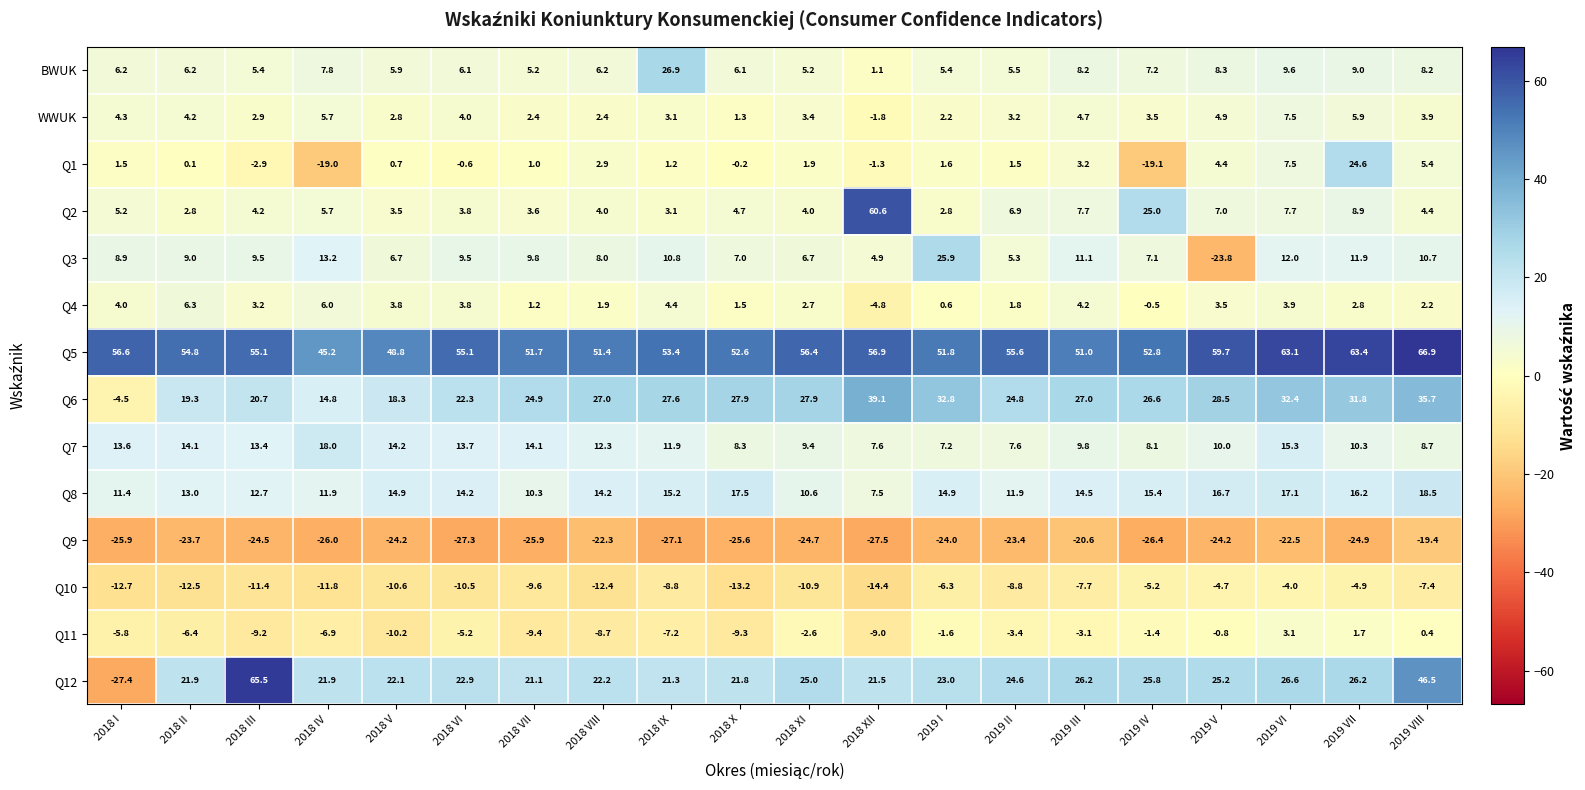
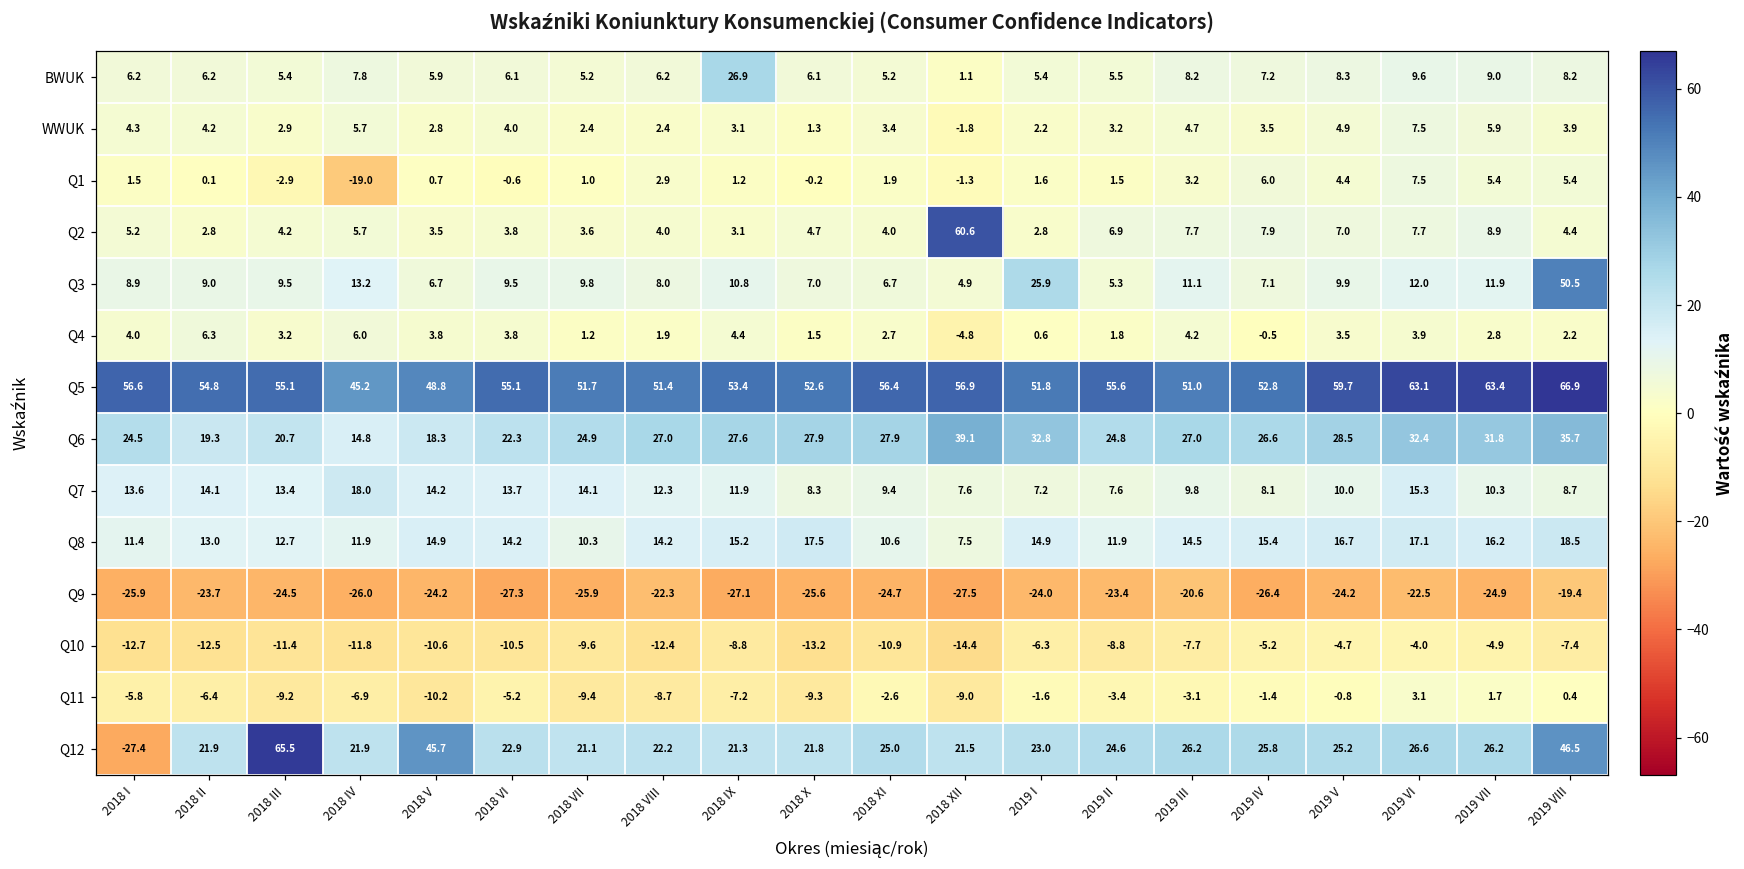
  {
    "Q1": {
      "2018 I": 1.5,
      "2018 II": 0.1,
      "2018 III": -2.9,
      "2018 IV": -19.0,
      "2018 V": 0.7,
      "2018 VI": -0.6,
      "2018 VII": 1.0,
      "2018 VIII": 2.9,
      "2018 IX": 1.2,
      "2018 X": -0.2,
      "2018 XI": 1.9,
      "2018 XII": -1.3,
      "2019 I": 1.6,
      "2019 II": 1.5,
      "2019 III": 3.2,
-     "2019 IV": -19.1,
+     "2019 IV": 6.0,
      "2019 V": 4.4,
      "2019 VI": 7.5,
-     "2019 VII": 24.6,
+     "2019 VII": 5.4,
      "2019 VIII": 5.4
    },
    "Q2": {
      "2018 I": 5.2,
      "2018 II": 2.8,
      "2018 III": 4.2,
      "2018 IV": 5.7,
      "2018 V": 3.5,
      "2018 VI": 3.8,
      "2018 VII": 3.6,
      "2018 VIII": 4.0,
      "2018 IX": 3.1,
      "2018 X": 4.7,
      "2018 XI": 4.0,
      "2018 XII": 60.6,
      "2019 I": 2.8,
      "2019 II": 6.9,
      "2019 III": 7.7,
-     "2019 IV": 25.0,
+     "2019 IV": 7.9,
      "2019 V": 7.0,
      "2019 VI": 7.7,
      "2019 VII": 8.9,
      "2019 VIII": 4.4
    },
    "Q3": {
      "2018 I": 8.9,
      "2018 II": 9.0,
      "2018 III": 9.5,
      "2018 IV": 13.2,
      "2018 V": 6.7,
      "2018 VI": 9.5,
      "2018 VII": 9.8,
      "2018 VIII": 8.0,
      "2018 IX": 10.8,
      "2018 X": 7.0,
      "2018 XI": 6.7,
      "2018 XII": 4.9,
      "2019 I": 25.9,
      "2019 II": 5.3,
      "2019 III": 11.1,
      "2019 IV": 7.1,
-     "2019 V": -23.8,
+     "2019 V": 9.9,
      "2019 VI": 12.0,
      "2019 VII": 11.9,
-     "2019 VIII": 10.7
+     "2019 VIII": 50.5
    },
    "Q6": {
-     "2018 I": -4.5,
+     "2018 I": 24.5,
      "2018 II": 19.3,
      "2018 III": 20.7,
      "2018 IV": 14.8,
      "2018 V": 18.3,
      "2018 VI": 22.3,
      "2018 VII": 24.9,
      "2018 VIII": 27.0,
      "2018 IX": 27.6,
      "2018 X": 27.9,
      "2018 XI": 27.9,
      "2018 XII": 39.1,
      "2019 I": 32.8,
      "2019 II": 24.8,
      "2019 III": 27.0,
      "2019 IV": 26.6,
      "2019 V": 28.5,
      "2019 VI": 32.4,
      "2019 VII": 31.8,
      "2019 VIII": 35.7
    },
    "Q12": {
      "2018 I": -27.4,
      "2018 II": 21.9,
      "2018 III": 65.5,
      "2018 IV": 21.9,
-     "2018 V": 22.1,
+     "2018 V": 45.7,
      "2018 VI": 22.9,
      "2018 VII": 21.1,
      "2018 VIII": 22.2,
      "2018 IX": 21.3,
      "2018 X": 21.8,
      "2018 XI": 25.0,
      "2018 XII": 21.5,
      "2019 I": 23.0,
      "2019 II": 24.6,
      "2019 III": 26.2,
      "2019 IV": 25.8,
      "2019 V": 25.2,
      "2019 VI": 26.6,
      "2019 VII": 26.2,
      "2019 VIII": 46.5
    }
  }
